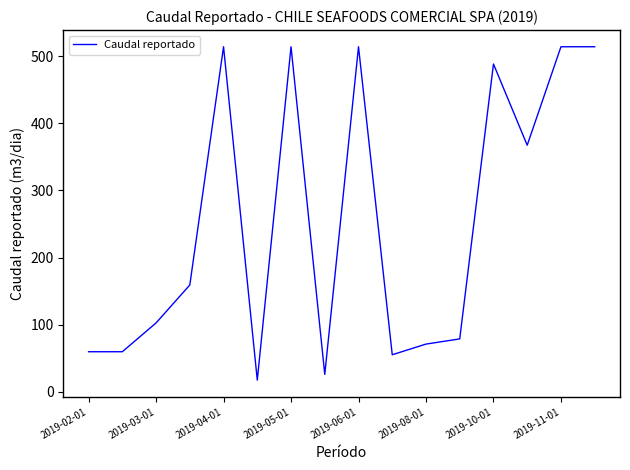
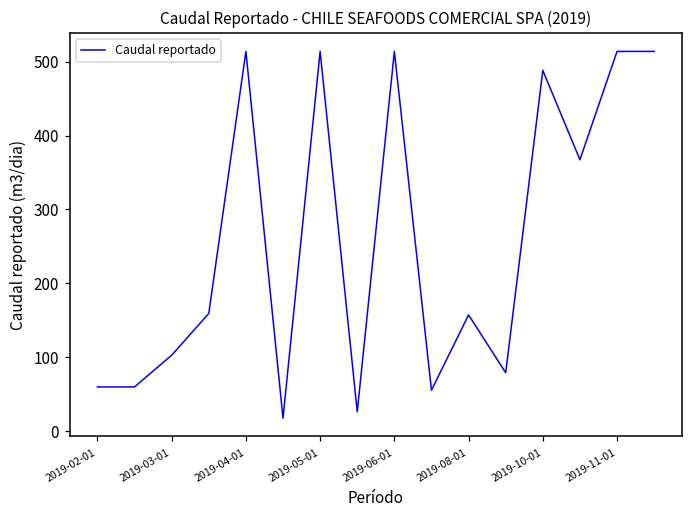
  {
    "2019-03-01": 100,
-   "2019-08-01": 70,
+   "2019-08-01": 160,
    "2019-10-01": 490
  }
